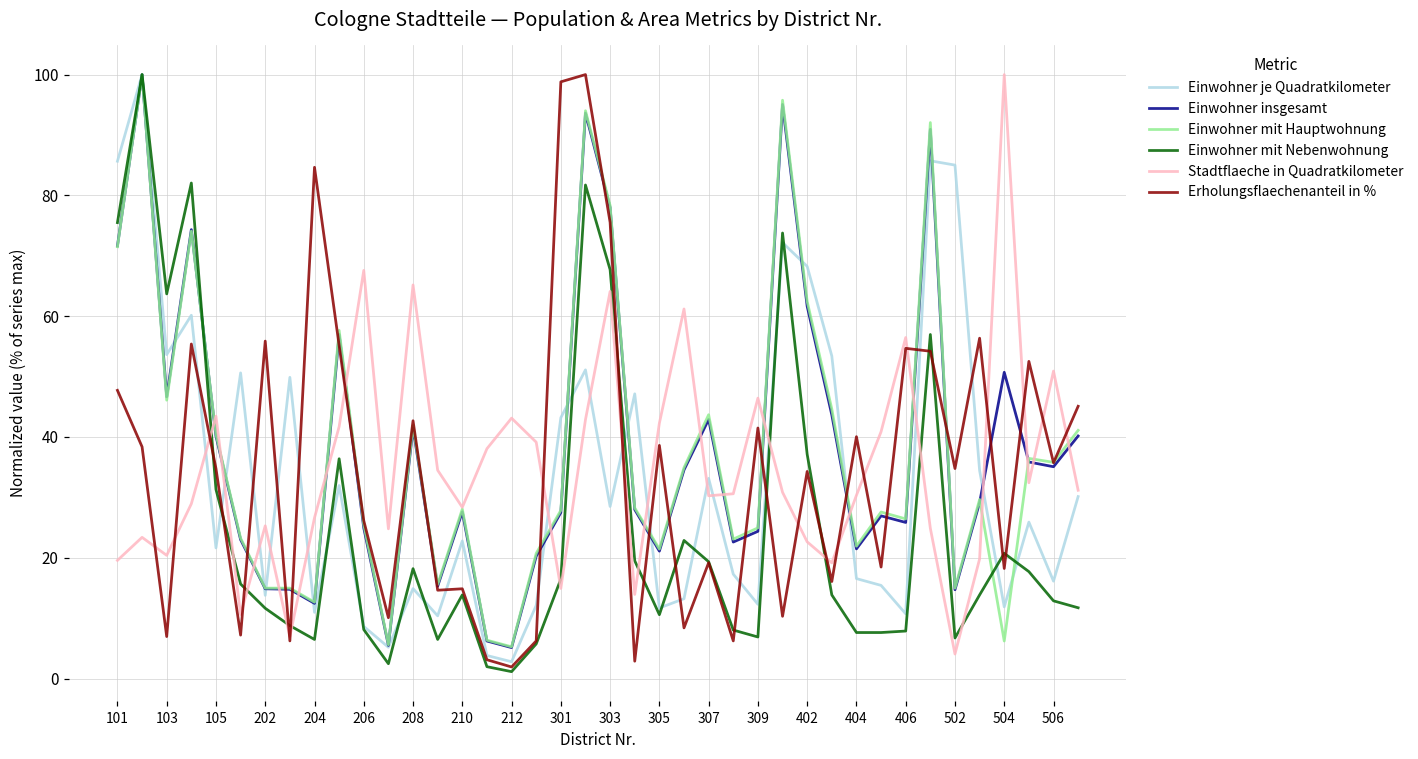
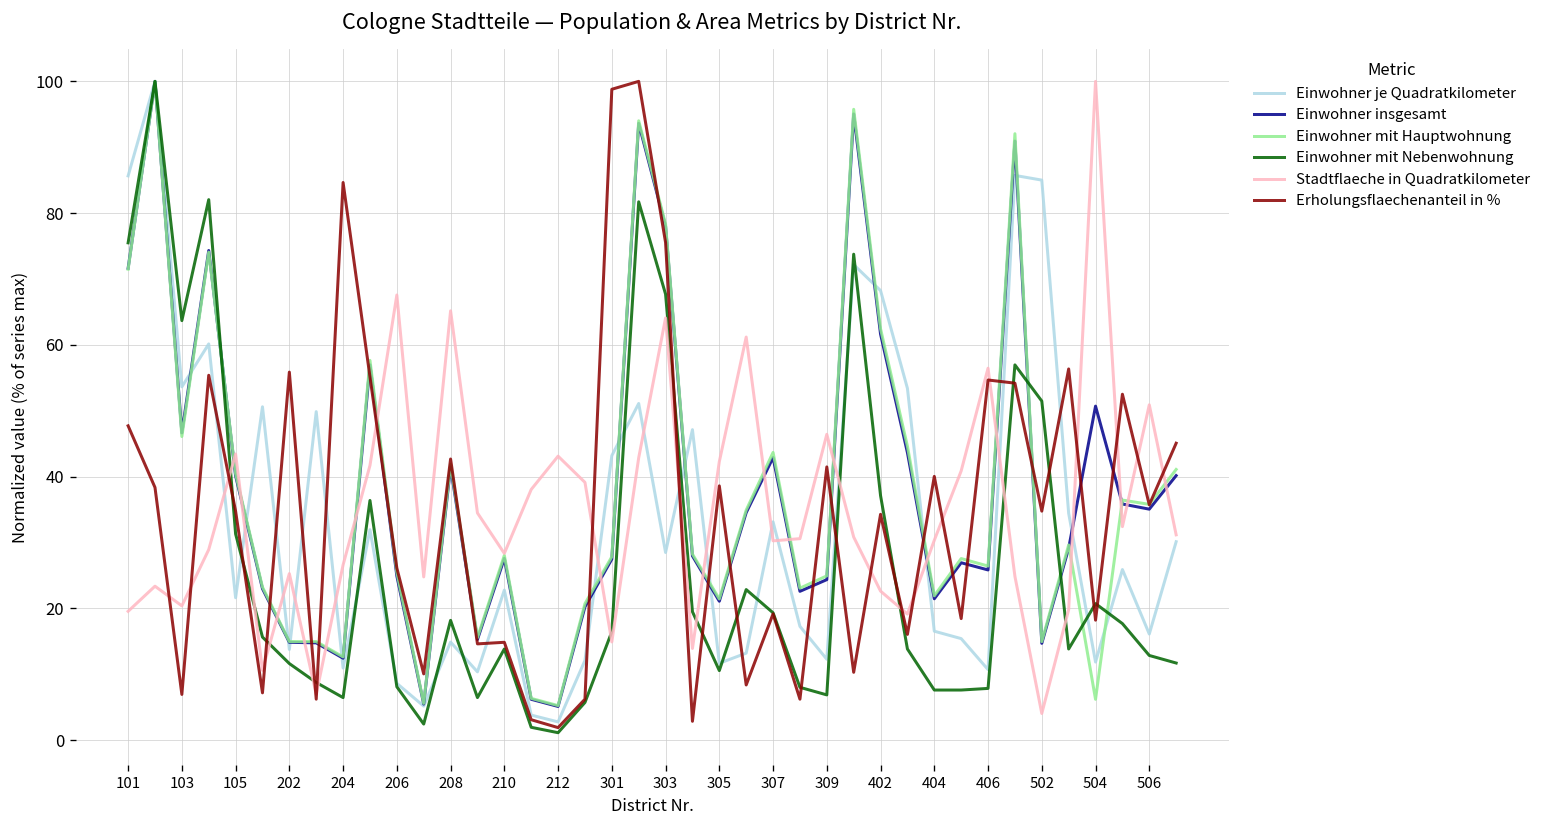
  {
    "Einwohner je Quadratkilometer": {
      "101": 86,
      "103": 54,
      "105": 22,
      "202": 14,
      "204": 11,
      "206": 9,
      "208": 15,
      "210": 23,
      "212": 3,
      "301": 43,
      "303": 28,
      "305": 12,
      "307": 33,
      "309": 12,
      "402": 68,
      "404": 17,
      "406": 11,
      "502": 85,
      "504": 12,
      "506": 16
    },
    "Einwohner insgesamt": {
      "103": 47,
      "206": 25,
      "307": 43,
      "309": 24,
      "402": 62,
      "406": 26,
      "504": 51,
      "506": 35
    },
    "Einwohner mit Hauptwohnung": {
      "103": 46,
      "206": 25,
      "307": 44,
      "309": 25,
      "402": 62,
      "406": 26,
      "504": 6
    },
    "Einwohner mit Nebenwohnung": {
      "101": 75,
      "103": 64,
      "105": 31,
      "202": 12,
      "204": 6,
      "206": 8,
      "208": 18,
      "210": 14,
      "212": 1,
      "301": 16,
      "303": 68,
      "305": 11,
      "309": 7,
      "402": 37,
      "404": 8,
      "406": 8,
-     "502": 7,
+     "502": 51,
      "504": 21,
      "506": 13
    },
    "Stadtflaeche in Quadratkilometer": {
      "101": 20,
      "103": 20,
      "105": 43,
      "202": 25,
      "204": 27,
      "206": 68,
      "208": 65,
      "212": 43,
      "301": 15,
      "303": 64,
      "305": 42,
      "307": 30,
      "309": 46,
      "402": 23,
      "404": 30,
      "406": 56,
      "502": 4,
      "504": 100,
      "506": 51
    },
    "Erholungsflaechenanteil in %": {
      "101": 48,
      "103": 7,
      "105": 35,
      "202": 56,
      "204": 85,
      "206": 26,
      "208": 43,
      "210": 15,
      "212": 2,
      "301": 99,
      "303": 76,
      "305": 39,
      "309": 41,
      "402": 34,
      "404": 40,
      "406": 55,
      "502": 35,
      "504": 18
    }
  }
